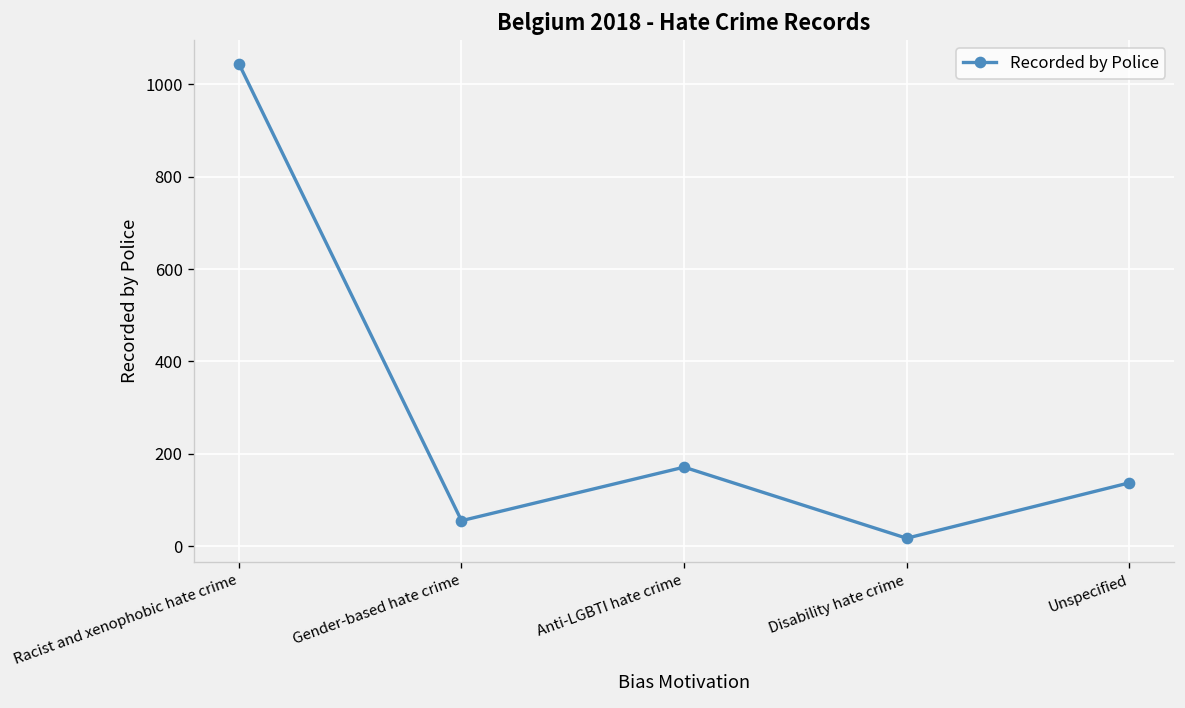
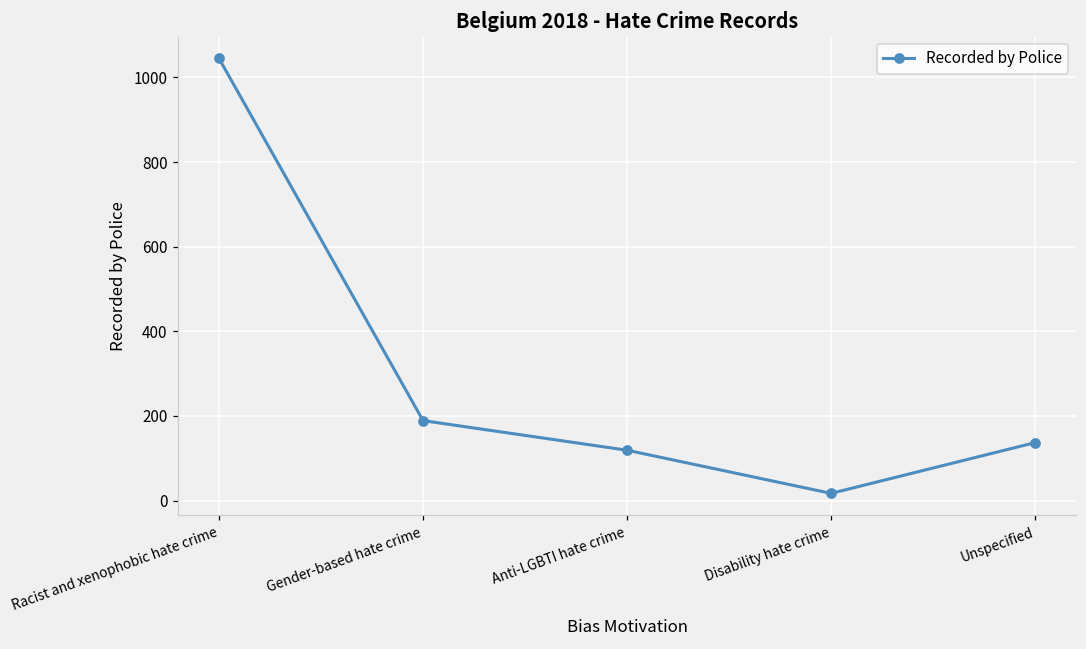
  {
    "Racist and xenophobic hate crime": 1050,
-   "Gender-based hate crime": 60,
-   "Anti-LGBTI hate crime": 170,
+   "Gender-based hate crime": 190,
+   "Anti-LGBTI hate crime": 120,
    "Disability hate crime": 20,
    "Unspecified": 140
  }
